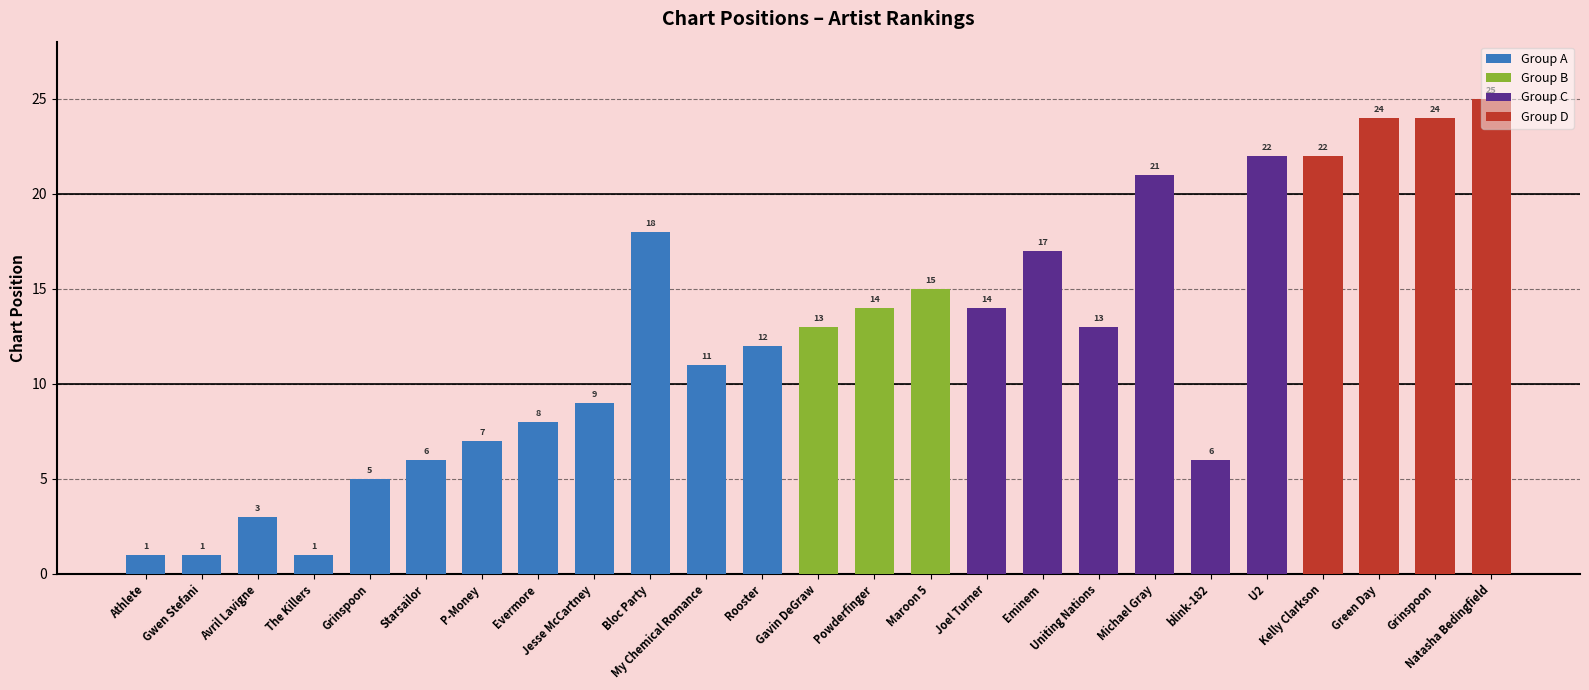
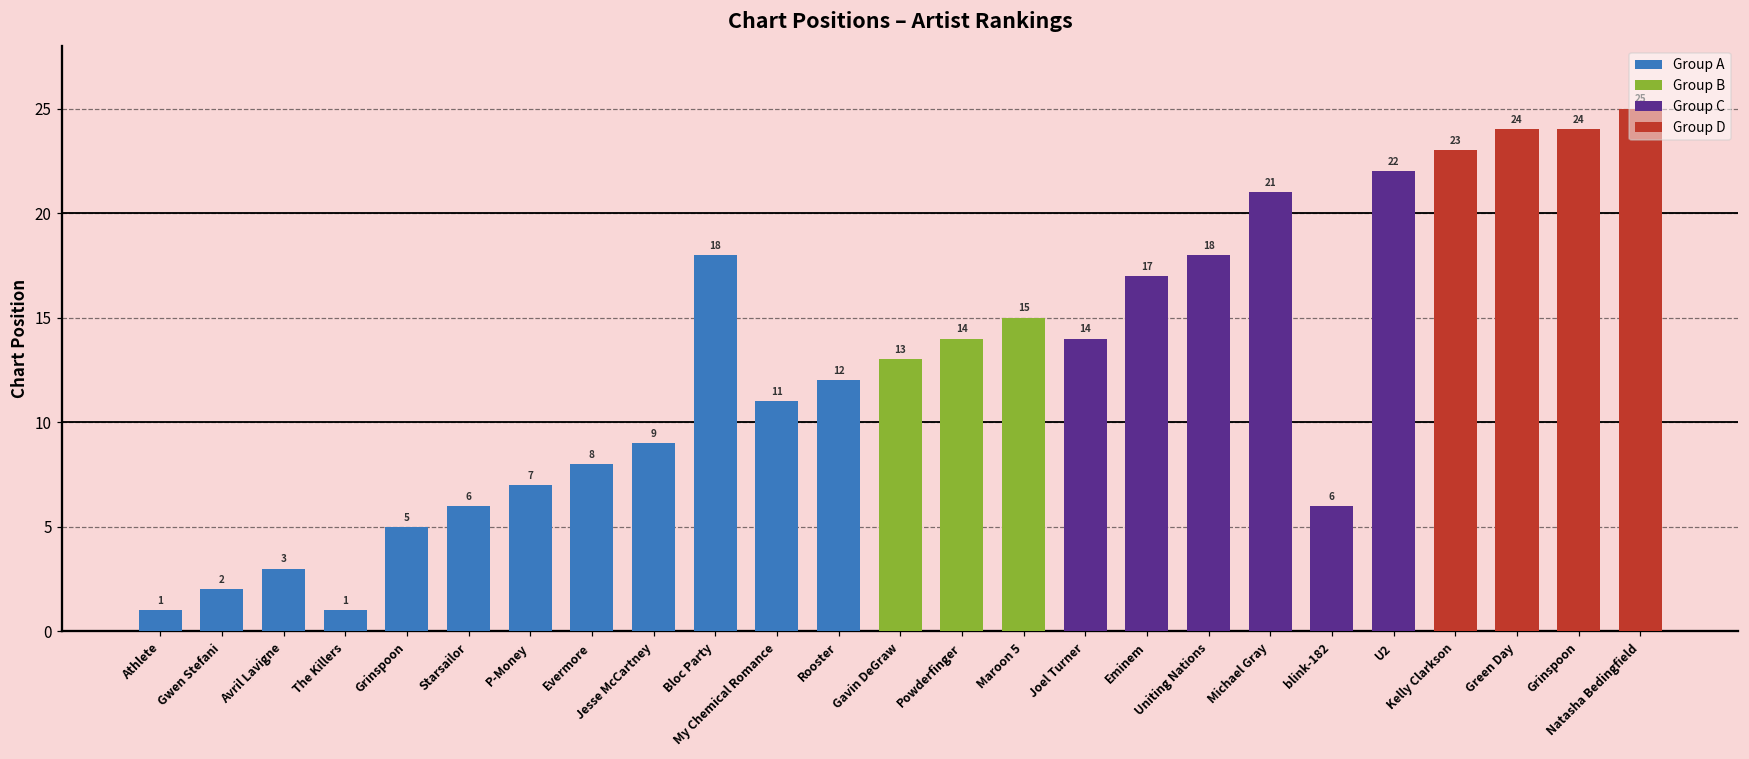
  {
    "Athlete": 1,
-   "Gwen Stefani": 1,
+   "Gwen Stefani": 2,
    "Avril Lavigne": 3,
    "The Killers": 1,
    "Starsailor": 6,
    "P-Money": 7,
    "Evermore": 8,
    "Jesse McCartney": 9,
    "Bloc Party": 18,
    "My Chemical Romance": 11,
    "Rooster": 12,
    "Gavin DeGraw": 13,
    "Powderfinger": 14,
    "Maroon 5": 15,
    "Joel Turner": 14,
    "Eminem": 17,
-   "Uniting Nations": 13,
+   "Uniting Nations": 18,
    "Michael Gray": 21,
    "blink-182": 6,
    "U2": 22,
-   "Kelly Clarkson": 22,
+   "Kelly Clarkson": 23,
    "Green Day": 24
  }
